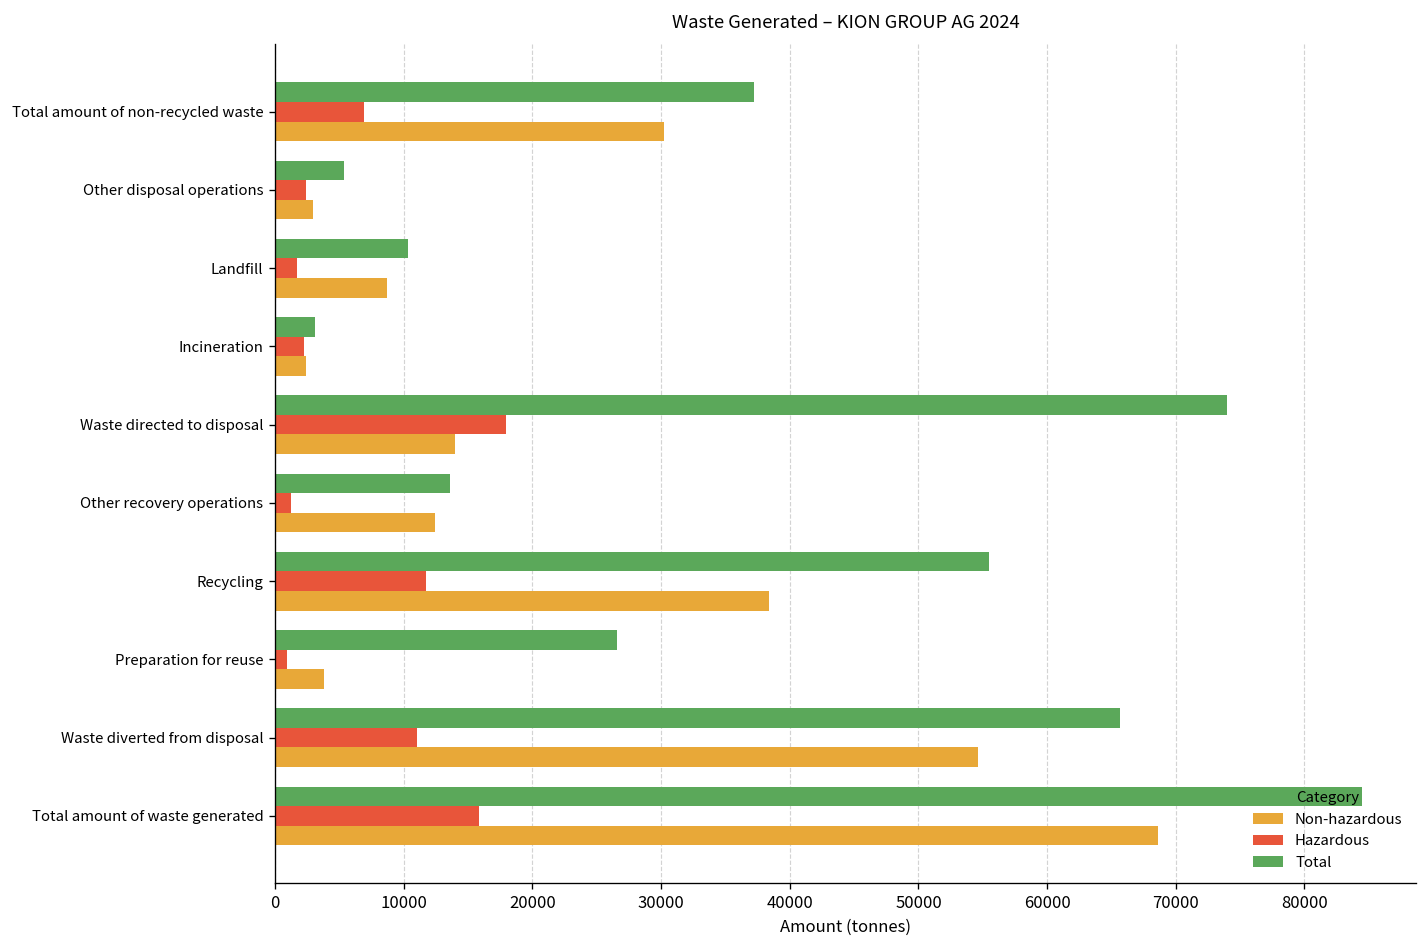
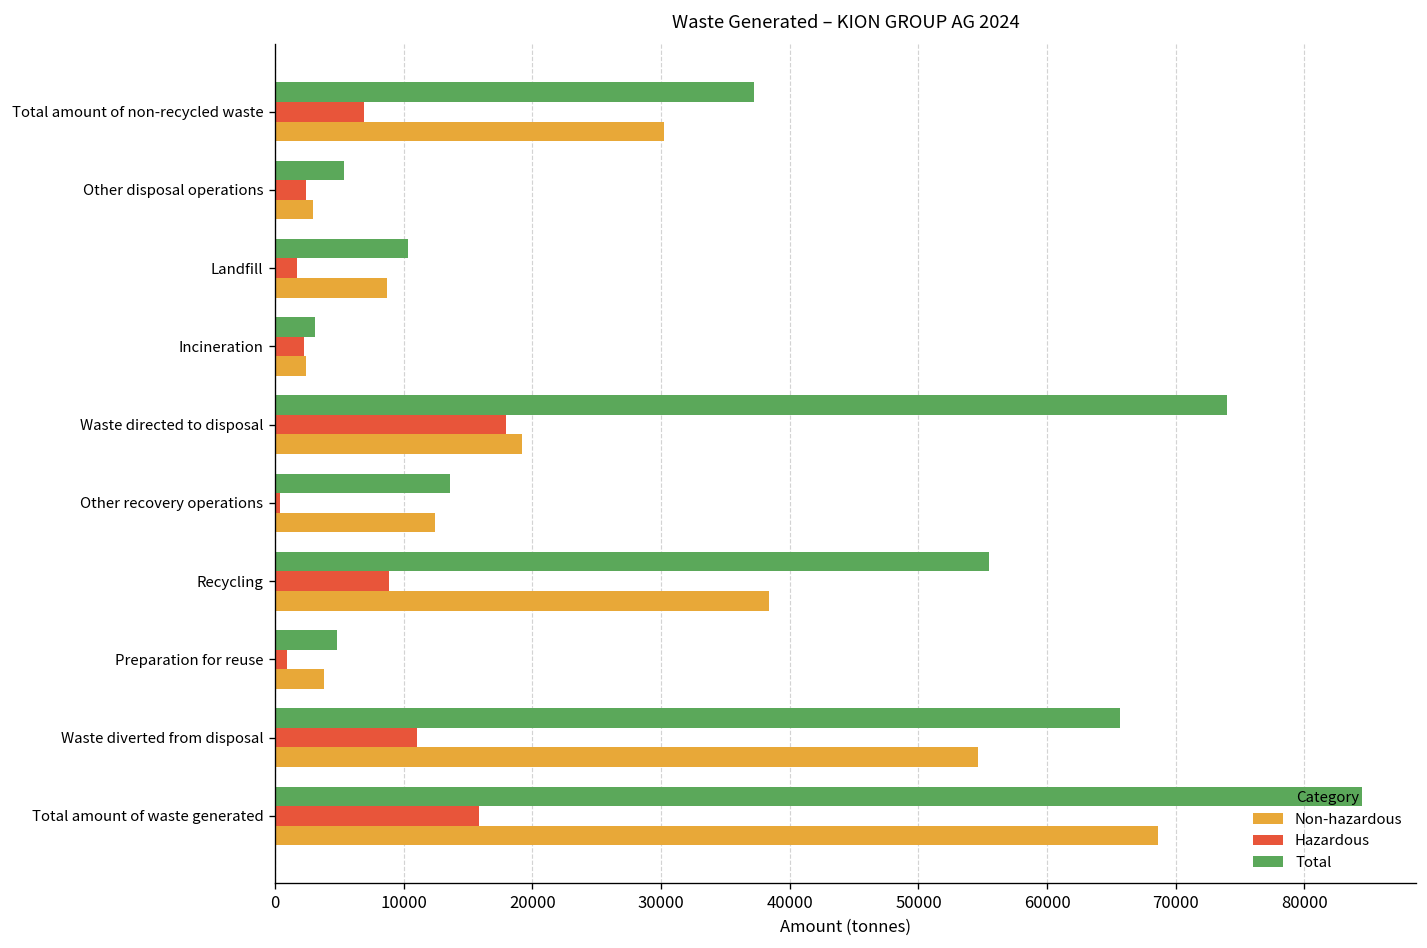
  {
    "Non-hazardous": {
      "Total amount of non-recycled waste": 30300,
      "Other disposal operations": 2900,
      "Landfill": 8700,
      "Incineration": 2400,
-     "Waste directed to disposal": 14000,
+     "Waste directed to disposal": 19200,
      "Other recovery operations": 12400,
      "Recycling": 38400,
      "Preparation for reuse": 3800,
      "Waste diverted from disposal": 54600,
      "Total amount of waste generated": 68600
    },
    "Hazardous": {
      "Total amount of non-recycled waste": 6900,
      "Other disposal operations": 2400,
      "Landfill": 1700,
      "Incineration": 2200,
      "Waste directed to disposal": 17900,
-     "Other recovery operations": 1200,
-     "Recycling": 11700,
+     "Other recovery operations": 400,
+     "Recycling": 8900,
      "Preparation for reuse": 1000,
      "Waste diverted from disposal": 11100,
      "Total amount of waste generated": 15800
    },
    "Total": {
      "Total amount of non-recycled waste": 37200,
      "Other disposal operations": 5300,
      "Landfill": 10400,
      "Incineration": 3100,
      "Waste directed to disposal": 74000,
      "Other recovery operations": 13600,
      "Recycling": 55500,
-     "Preparation for reuse": 26600,
+     "Preparation for reuse": 4800,
      "Waste diverted from disposal": 65700,
      "Total amount of waste generated": 84400
    }
  }
